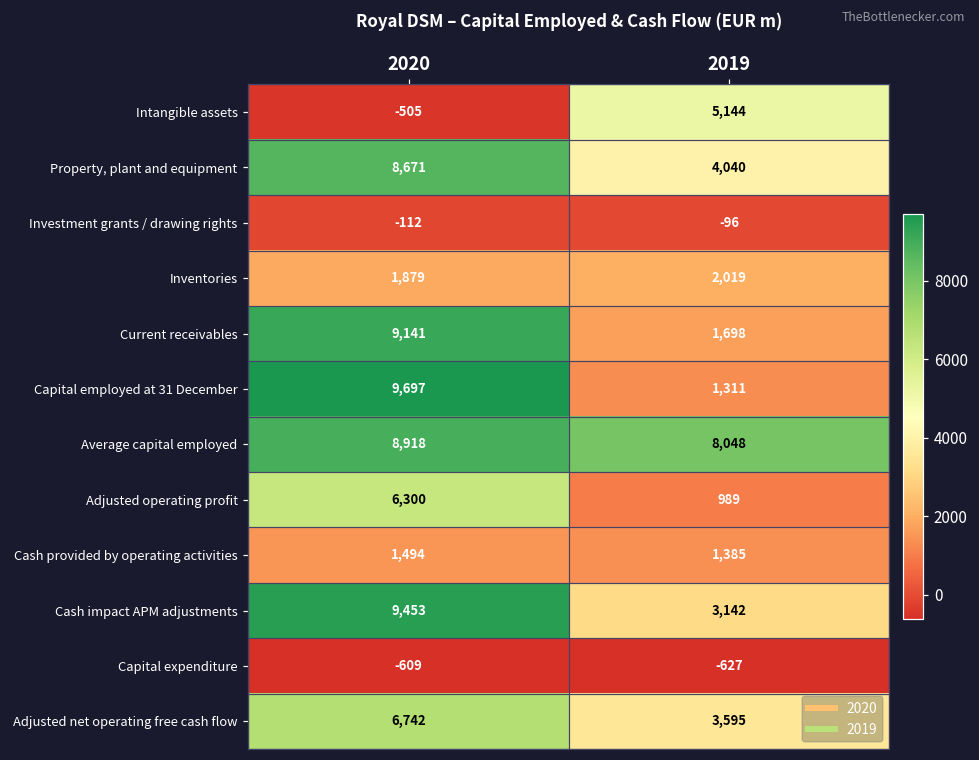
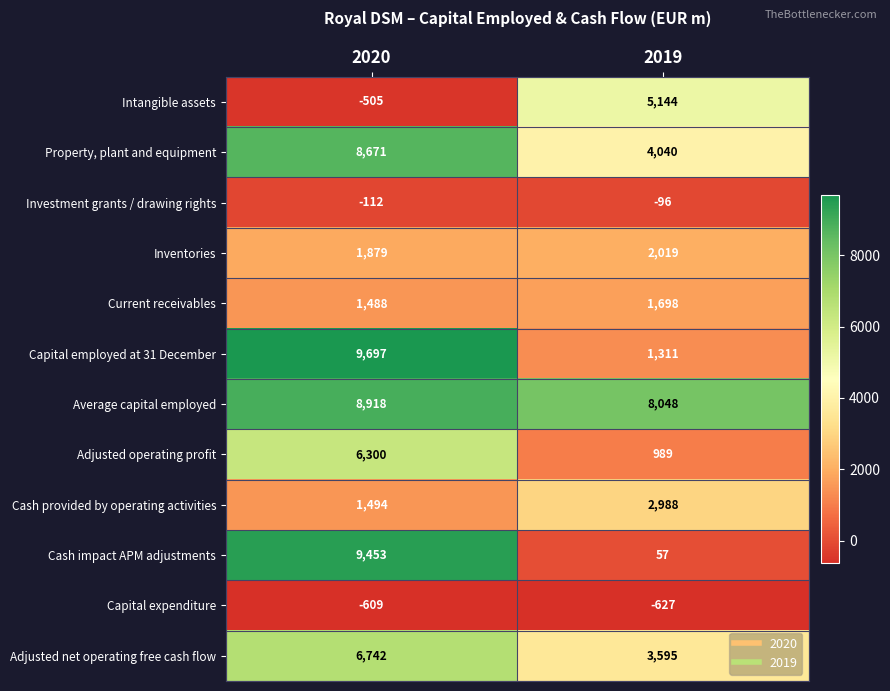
  {
    "Intangible assets": {
      "2020": "-505",
      "2019": "5,144"
    },
    "Property, plant and equipment": {
      "2020": "8,671",
      "2019": "4,040"
    },
    "Investment grants / drawing rights": {
      "2020": "-112",
      "2019": "-96"
    },
    "Inventories": {
      "2020": "1,879",
      "2019": "2,019"
    },
    "Current receivables": {
-     "2020": "9,141",
+     "2020": "1,488",
      "2019": "1,698"
    },
    "Capital employed at 31 December": {
      "2020": "9,697",
      "2019": "1,311"
    },
    "Average capital employed": {
      "2020": "8,918",
      "2019": "8,048"
    },
    "Adjusted operating profit": {
      "2020": "6,300",
      "2019": "989"
    },
    "Cash provided by operating activities": {
      "2020": "1,494",
-     "2019": "1,385"
+     "2019": "2,988"
    },
    "Cash impact APM adjustments": {
      "2020": "9,453",
-     "2019": "3,142"
+     "2019": "57"
    },
    "Capital expenditure": {
      "2020": "-609",
      "2019": "-627"
    },
    "Adjusted net operating free cash flow": {
      "2020": "6,742",
      "2019": "3,595"
    }
  }
